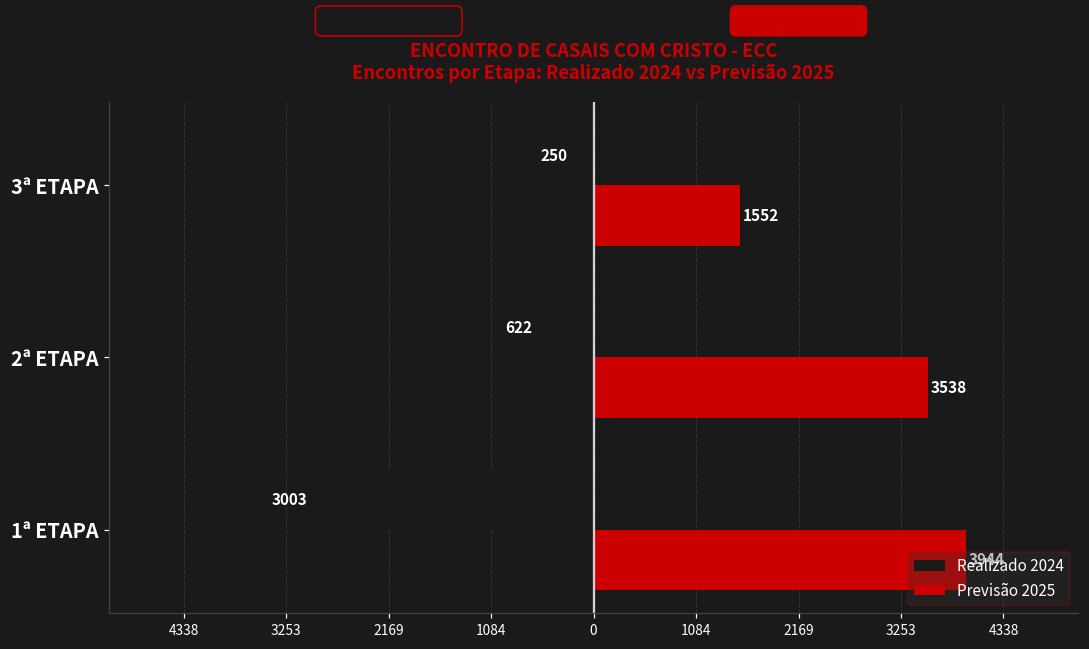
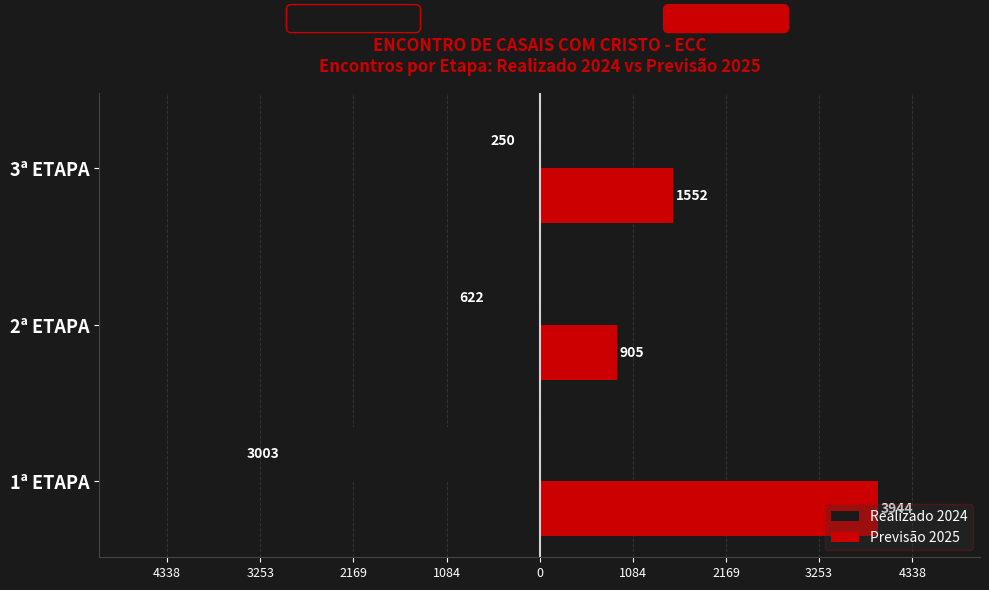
  {
    "Previsão 2025": {
      "3ª ETAPA": 1552,
-     "2ª ETAPA": 3538
+     "2ª ETAPA": 905
    }
  }
